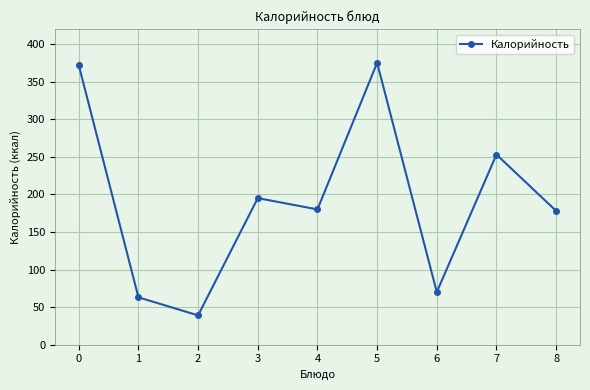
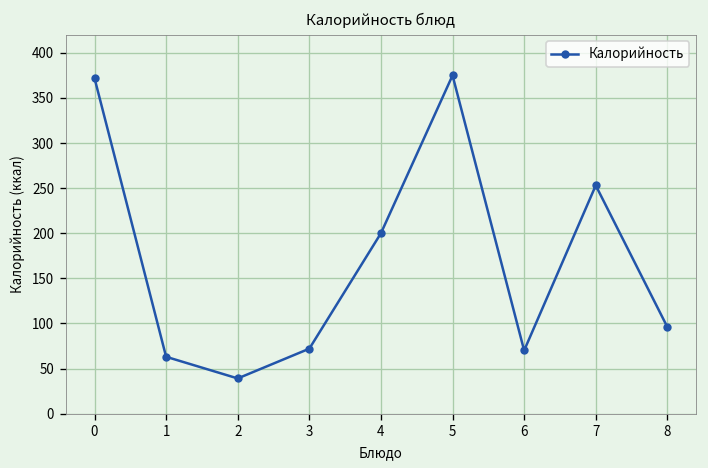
  {
    "0": 370,
    "1": 60,
    "2": 40,
-   "3": 200,
-   "4": 180,
+   "3": 70,
+   "4": 200,
    "5": 380,
    "6": 70,
    "7": 250,
-   "8": 180
+   "8": 100
  }
